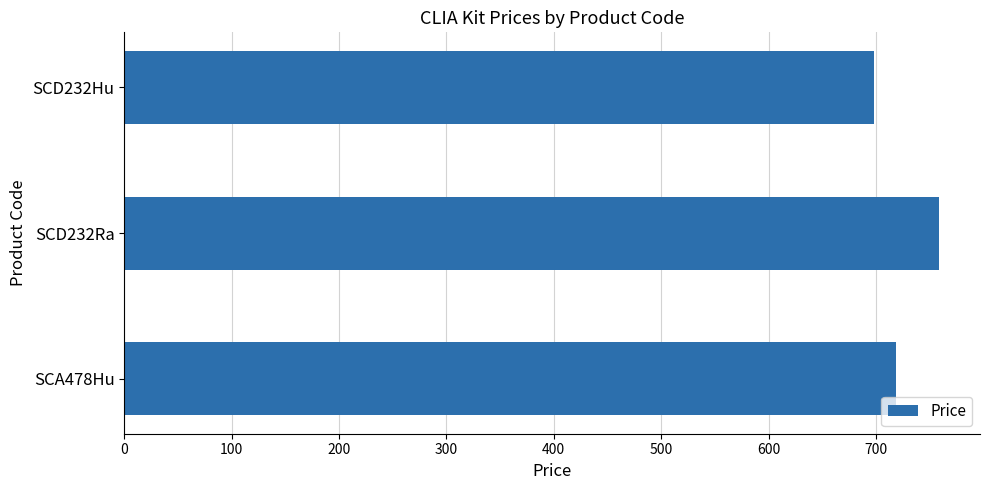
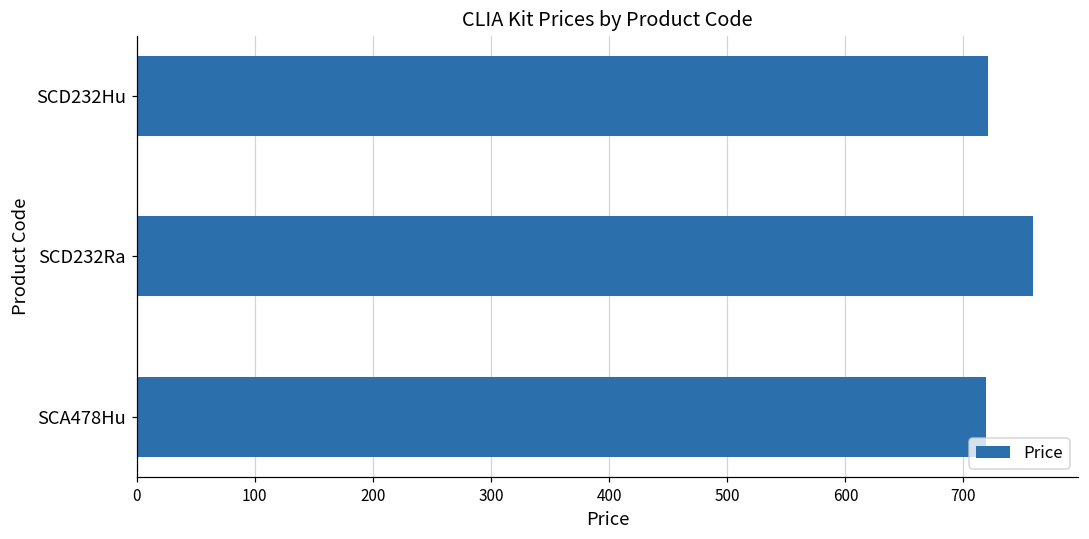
  {
-   "SCD232Hu": 698,
+   "SCD232Hu": 721,
    "SCD232Ra": 759,
    "SCA478Hu": 719
  }
